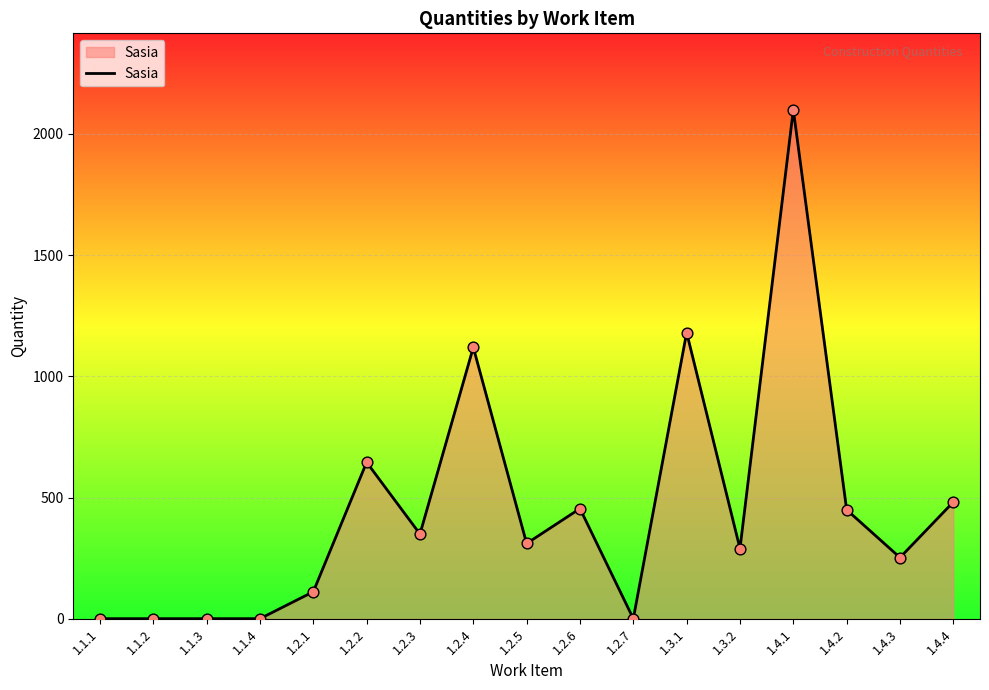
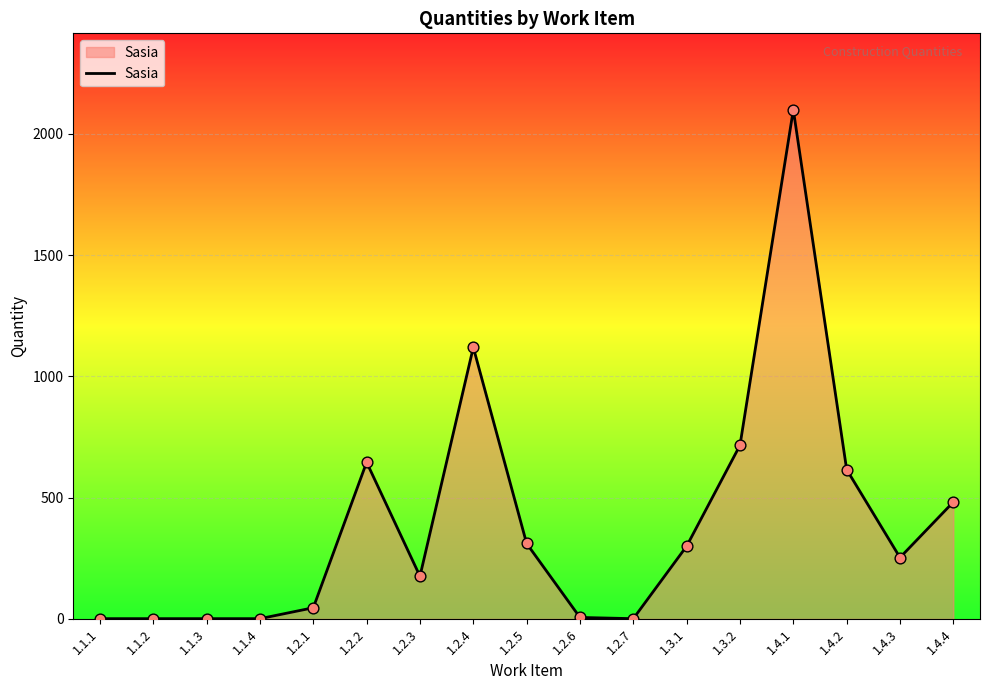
  {
    "1.1.1": 0,
    "1.1.2": 0,
    "1.1.3": 0,
    "1.1.4": 0,
-   "1.2.1": 110,
+   "1.2.1": 50,
    "1.2.2": 650,
-   "1.2.3": 350,
+   "1.2.3": 180,
    "1.2.4": 1120,
    "1.2.5": 310,
-   "1.2.6": 460,
+   "1.2.6": 10,
    "1.2.7": 0,
-   "1.3.1": 1180,
-   "1.3.2": 290,
+   "1.3.1": 300,
+   "1.3.2": 720,
    "1.4.1": 2100,
-   "1.4.2": 450,
+   "1.4.2": 620,
    "1.4.3": 250,
    "1.4.4": 480
  }
